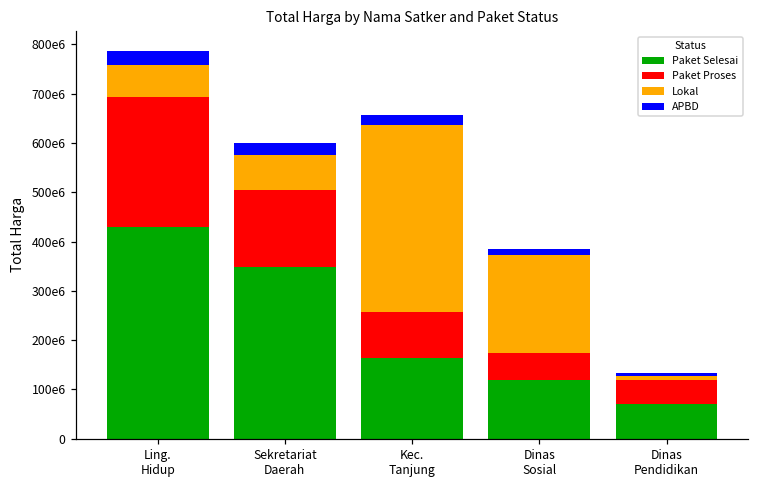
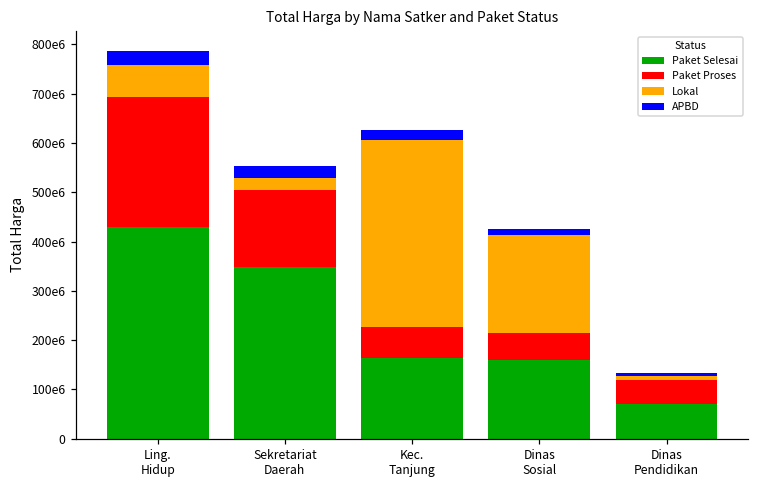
  {
    "Paket Selesai": {
      "Ling. Hidup": 430000000,
      "Sekretariat Daerah": 350000000,
      "Kec. Tanjung": 160000000,
-     "Dinas Sosial": 120000000,
+     "Dinas Sosial": 160000000,
      "Dinas Pendidikan": 70000000
    },
    "Paket Proses": {
      "Ling. Hidup": 260000000,
      "Sekretariat Daerah": 160000000,
-     "Kec. Tanjung": 90000000,
+     "Kec. Tanjung": 60000000,
      "Dinas Sosial": 50000000,
      "Dinas Pendidikan": 50000000
    },
    "Lokal": {
      "Ling. Hidup": 70000000,
-     "Sekretariat Daerah": 70000000,
+     "Sekretariat Daerah": 20000000,
      "Kec. Tanjung": 380000000,
      "Dinas Sosial": 200000000,
      "Dinas Pendidikan": 10000000
    },
    "APBD": {
      "Ling. Hidup": 30000000,
      "Sekretariat Daerah": 20000000,
      "Kec. Tanjung": 20000000,
      "Dinas Sosial": 10000000,
      "Dinas Pendidikan": 10000000
    }
  }
